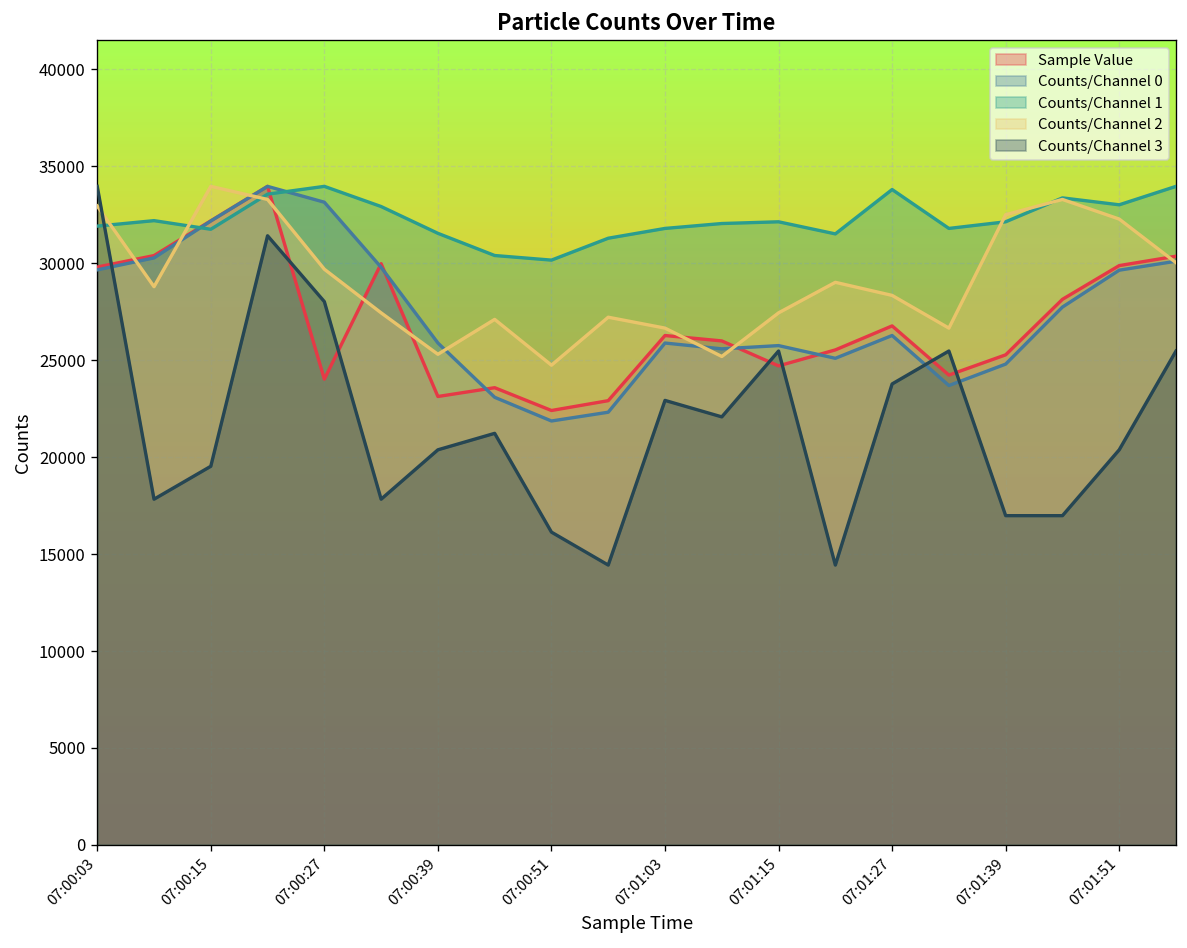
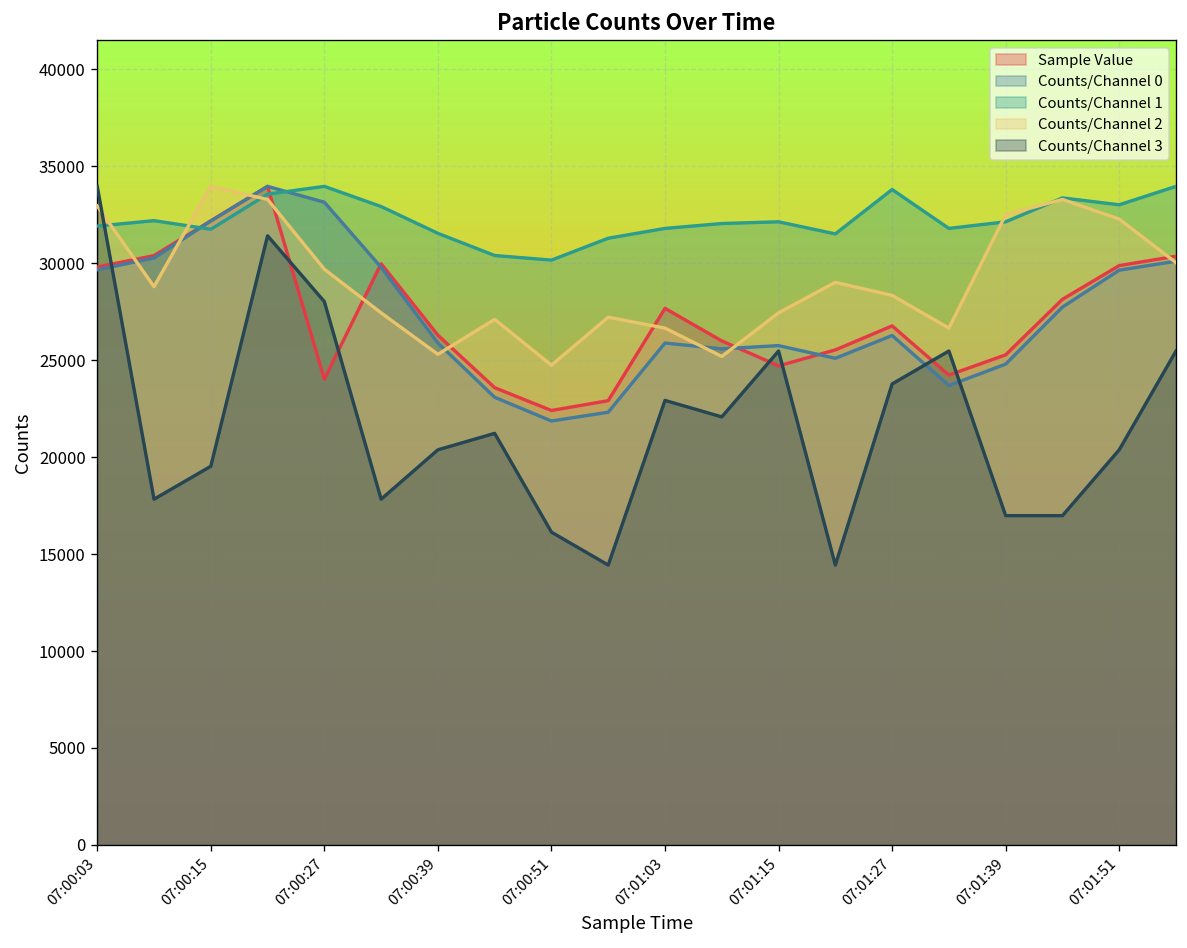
  {
    "Sample Value": {
      "07:00:27": 24000,
-     "07:00:39": 23100,
+     "07:00:39": 26300,
      "07:00:51": 22400,
-     "07:01:03": 26300,
+     "07:01:03": 27700,
      "07:01:15": 24700,
      "07:01:27": 26800,
      "07:01:39": 25300,
      "07:01:51": 29900
    },
    "Counts/Channel 2": {
      "07:00:03": 32900,
      "07:00:15": 34000,
      "07:00:27": 29700,
      "07:00:39": 25300,
      "07:00:51": 24700,
      "07:01:03": 26600,
      "07:01:15": 27400,
      "07:01:27": 28300,
      "07:01:39": 32500,
      "07:01:51": 32300
    }
  }
